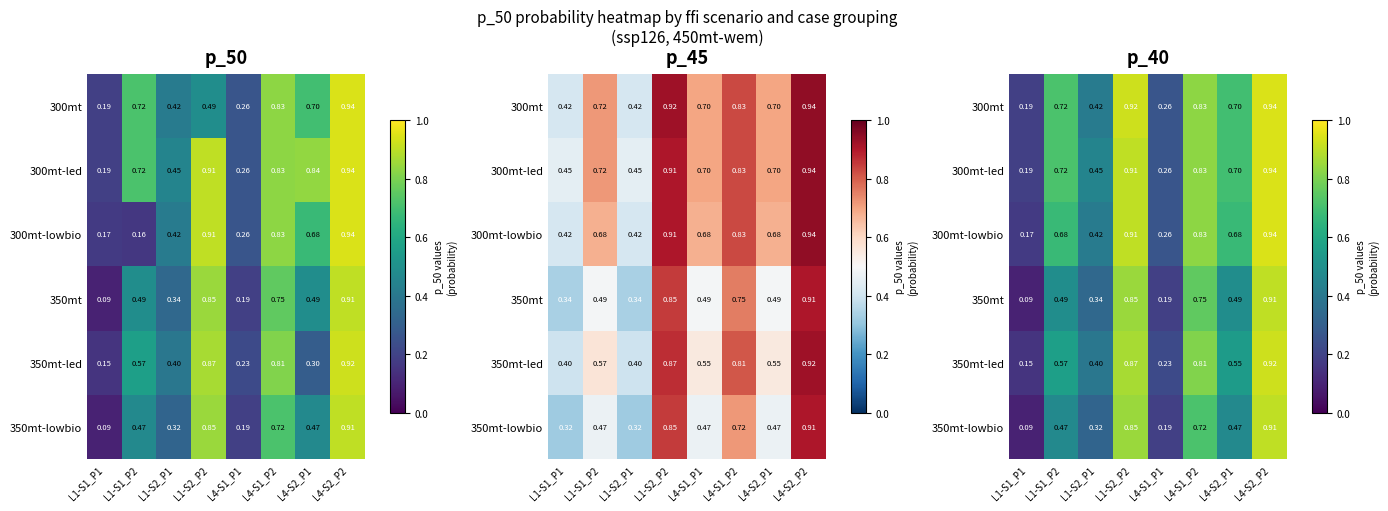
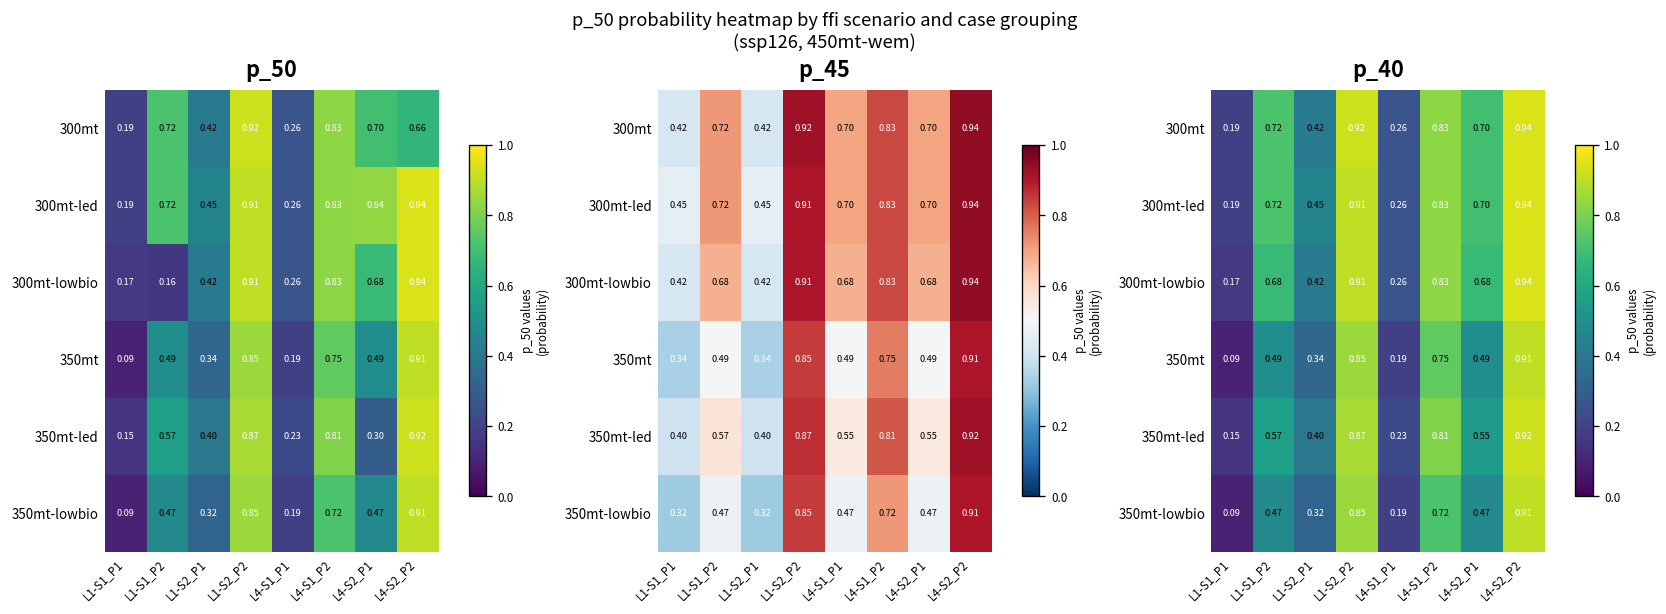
  {
    "p_50": {
      "300mt": {
        "L1-S1_P1": 0.19,
        "L1-S1_P2": 0.72,
        "L1-S2_P1": 0.42,
-       "L1-S2_P2": 0.49,
+       "L1-S2_P2": 0.92,
        "L4-S1_P1": 0.26,
        "L4-S1_P2": 0.83,
        "L4-S2_P1": 0.70,
-       "L4-S2_P2": 0.94
+       "L4-S2_P2": 0.66
      },
      "300mt-led": {
        "L1-S1_P1": 0.19,
        "L1-S1_P2": 0.72,
        "L1-S2_P1": 0.45,
        "L1-S2_P2": 0.91,
        "L4-S1_P1": 0.26,
        "L4-S1_P2": 0.83,
        "L4-S2_P1": 0.84,
        "L4-S2_P2": 0.94
      },
      "300mt-lowbio": {
        "L1-S1_P1": 0.17,
        "L1-S1_P2": 0.16,
        "L1-S2_P1": 0.42,
        "L1-S2_P2": 0.91,
        "L4-S1_P1": 0.26,
        "L4-S1_P2": 0.83,
        "L4-S2_P1": 0.68,
        "L4-S2_P2": 0.94
      },
      "350mt": {
        "L1-S1_P1": 0.09,
        "L1-S1_P2": 0.49,
        "L1-S2_P1": 0.34,
        "L1-S2_P2": 0.85,
        "L4-S1_P1": 0.19,
        "L4-S1_P2": 0.75,
        "L4-S2_P1": 0.49,
        "L4-S2_P2": 0.91
      },
      "350mt-led": {
        "L1-S1_P1": 0.15,
        "L1-S1_P2": 0.57,
        "L1-S2_P1": 0.40,
        "L1-S2_P2": 0.87,
        "L4-S1_P1": 0.23,
        "L4-S1_P2": 0.81,
        "L4-S2_P1": 0.30,
        "L4-S2_P2": 0.92
      },
      "350mt-lowbio": {
        "L1-S1_P1": 0.09,
        "L1-S1_P2": 0.47,
        "L1-S2_P1": 0.32,
        "L1-S2_P2": 0.85,
        "L4-S1_P1": 0.19,
        "L4-S1_P2": 0.72,
        "L4-S2_P1": 0.47,
        "L4-S2_P2": 0.91
      }
    },
    "p_45": {
      "300mt": {
        "L1-S1_P1": 0.42,
        "L1-S1_P2": 0.72,
        "L1-S2_P1": 0.42,
        "L1-S2_P2": 0.92,
        "L4-S1_P1": 0.70,
        "L4-S1_P2": 0.83,
        "L4-S2_P1": 0.70,
        "L4-S2_P2": 0.94
      },
      "300mt-led": {
        "L1-S1_P1": 0.45,
        "L1-S1_P2": 0.72,
        "L1-S2_P1": 0.45,
        "L1-S2_P2": 0.91,
        "L4-S1_P1": 0.70,
        "L4-S1_P2": 0.83,
        "L4-S2_P1": 0.70,
        "L4-S2_P2": 0.94
      },
      "300mt-lowbio": {
        "L1-S1_P1": 0.42,
        "L1-S1_P2": 0.68,
        "L1-S2_P1": 0.42,
        "L1-S2_P2": 0.91,
        "L4-S1_P1": 0.68,
        "L4-S1_P2": 0.83,
        "L4-S2_P1": 0.68,
        "L4-S2_P2": 0.94
      },
      "350mt": {
        "L1-S1_P1": 0.34,
        "L1-S1_P2": 0.49,
        "L1-S2_P1": 0.34,
        "L1-S2_P2": 0.85,
        "L4-S1_P1": 0.49,
        "L4-S1_P2": 0.75,
        "L4-S2_P1": 0.49,
        "L4-S2_P2": 0.91
      },
      "350mt-led": {
        "L1-S1_P1": 0.40,
        "L1-S1_P2": 0.57,
        "L1-S2_P1": 0.40,
        "L1-S2_P2": 0.87,
        "L4-S1_P1": 0.55,
        "L4-S1_P2": 0.81,
        "L4-S2_P1": 0.55,
        "L4-S2_P2": 0.92
      },
      "350mt-lowbio": {
        "L1-S1_P1": 0.32,
        "L1-S1_P2": 0.47,
        "L1-S2_P1": 0.32,
        "L1-S2_P2": 0.85,
        "L4-S1_P1": 0.47,
        "L4-S1_P2": 0.72,
        "L4-S2_P1": 0.47,
        "L4-S2_P2": 0.91
      }
    },
    "p_40": {
      "300mt": {
        "L1-S1_P1": 0.19,
        "L1-S1_P2": 0.72,
        "L1-S2_P1": 0.42,
        "L1-S2_P2": 0.92,
        "L4-S1_P1": 0.26,
        "L4-S1_P2": 0.83,
        "L4-S2_P1": 0.70,
        "L4-S2_P2": 0.94
      },
      "300mt-led": {
        "L1-S1_P1": 0.19,
        "L1-S1_P2": 0.72,
        "L1-S2_P1": 0.45,
        "L1-S2_P2": 0.91,
        "L4-S1_P1": 0.26,
        "L4-S1_P2": 0.83,
        "L4-S2_P1": 0.70,
        "L4-S2_P2": 0.94
      },
      "300mt-lowbio": {
        "L1-S1_P1": 0.17,
        "L1-S1_P2": 0.68,
        "L1-S2_P1": 0.42,
        "L1-S2_P2": 0.91,
        "L4-S1_P1": 0.26,
        "L4-S1_P2": 0.83,
        "L4-S2_P1": 0.68,
        "L4-S2_P2": 0.94
      },
      "350mt": {
        "L1-S1_P1": 0.09,
        "L1-S1_P2": 0.49,
        "L1-S2_P1": 0.34,
        "L1-S2_P2": 0.85,
        "L4-S1_P1": 0.19,
        "L4-S1_P2": 0.75,
        "L4-S2_P1": 0.49,
        "L4-S2_P2": 0.91
      },
      "350mt-led": {
        "L1-S1_P1": 0.15,
        "L1-S1_P2": 0.57,
        "L1-S2_P1": 0.40,
        "L1-S2_P2": 0.87,
        "L4-S1_P1": 0.23,
        "L4-S1_P2": 0.81,
        "L4-S2_P1": 0.55,
        "L4-S2_P2": 0.92
      },
      "350mt-lowbio": {
        "L1-S1_P1": 0.09,
        "L1-S1_P2": 0.47,
        "L1-S2_P1": 0.32,
        "L1-S2_P2": 0.85,
        "L4-S1_P1": 0.19,
        "L4-S1_P2": 0.72,
        "L4-S2_P1": 0.47,
        "L4-S2_P2": 0.91
      }
    }
  }
